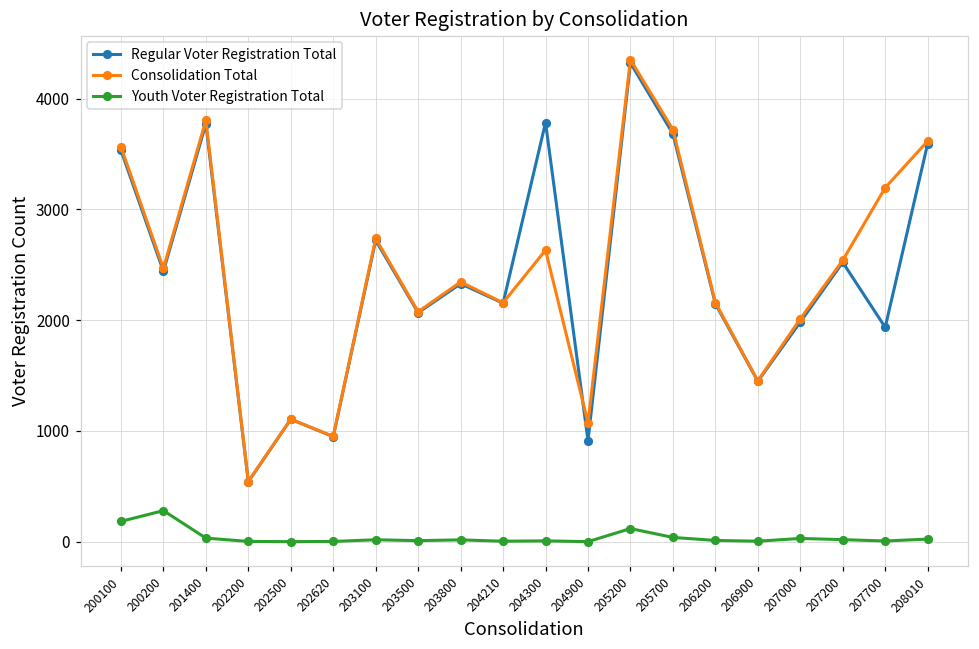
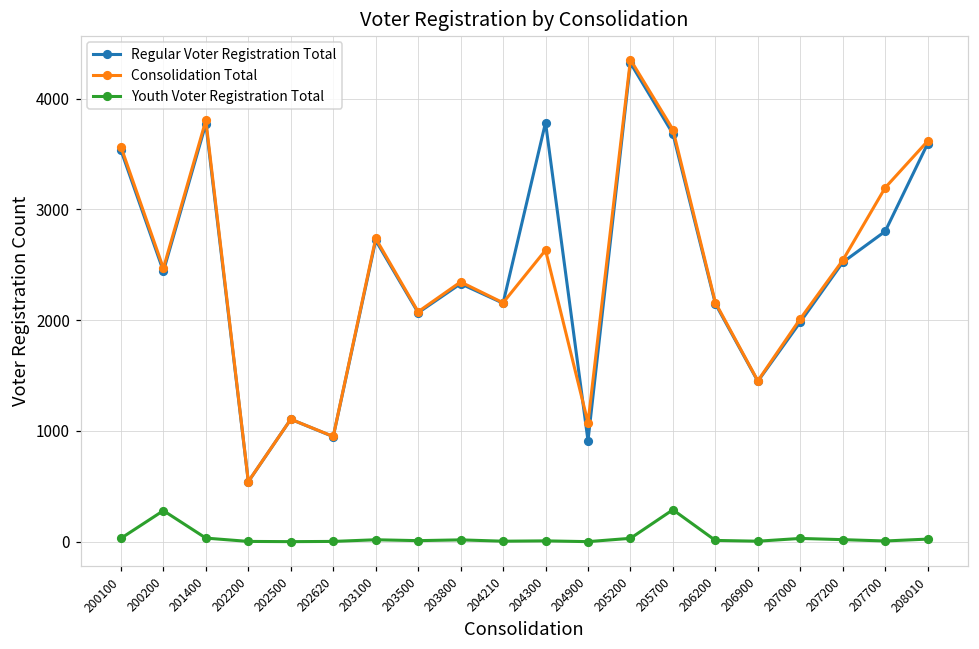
  {
    "Regular Voter Registration Total": {
      "200100": 3540,
      "200200": 2440,
      "201400": 3770,
      "204300": 3780,
      "204900": 910,
      "205200": 4320,
      "205700": 3680,
      "207000": 1980,
-     "207700": 1940
+     "207700": 2800
    },
    "Consolidation Total": {
      "200100": 3570,
      "200200": 2470,
      "201400": 3810,
      "204300": 2630,
      "204900": 1070,
      "205200": 4350,
      "205700": 3720,
      "207000": 2010,
      "207700": 3200
    },
    "Youth Voter Registration Total": {
-     "200100": 180,
+     "200100": 30,
      "200200": 280,
      "201400": 30,
      "202200": 0,
      "202500": 0,
      "202620": 0,
      "203100": 20,
      "203500": 10,
      "203800": 20,
      "204210": 0,
      "204300": 10,
      "204900": 0,
-     "205200": 120,
-     "205700": 40,
+     "205200": 30,
+     "205700": 290,
      "206200": 10,
      "206900": 0,
      "207000": 30,
      "207200": 20,
      "207700": 10,
      "208010": 20
    }
  }
